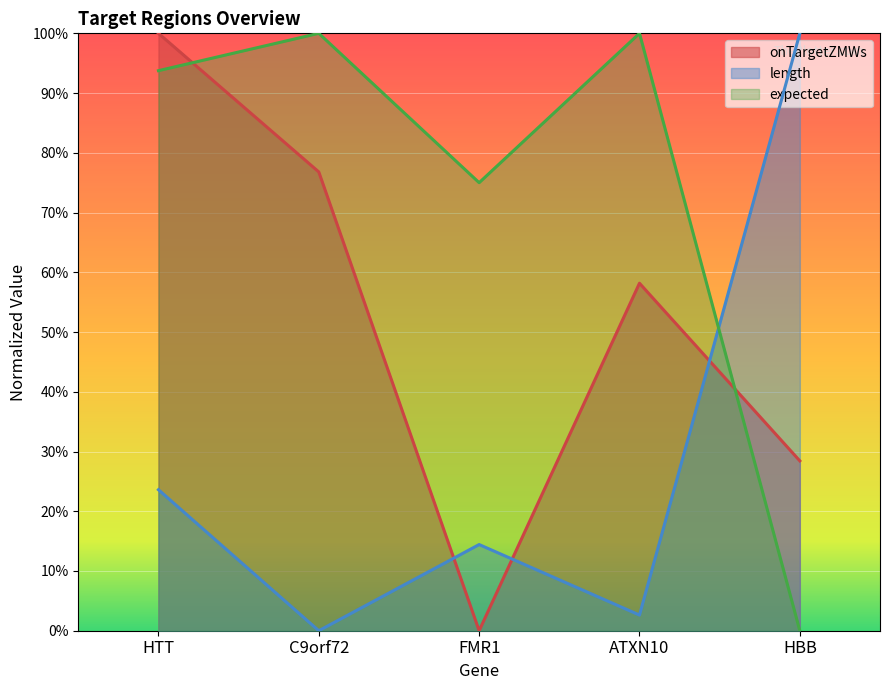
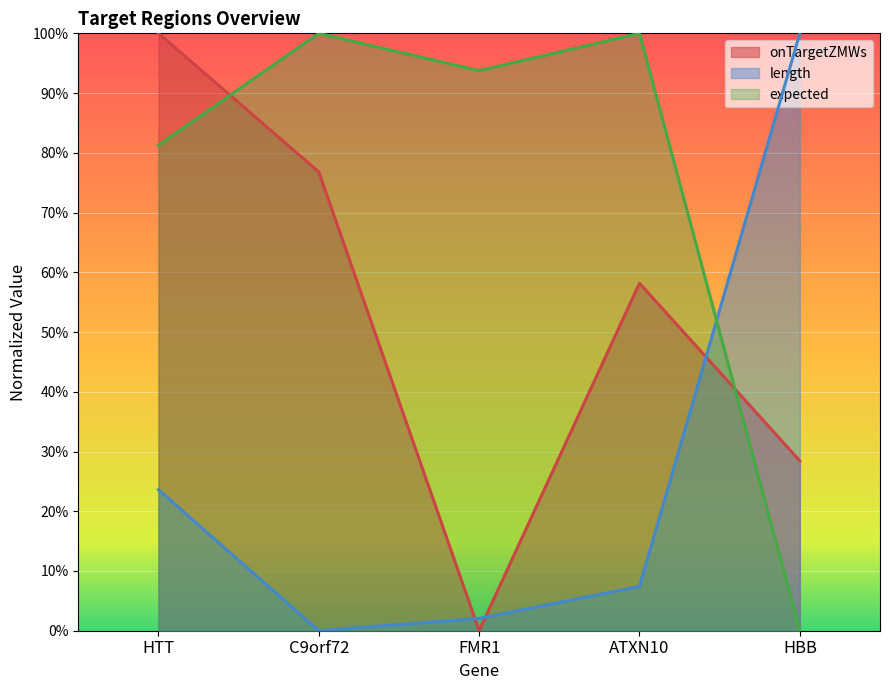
  {
    "onTargetZMWs": {
      "HTT": "100%",
      "C9orf72": "77%",
      "FMR1": "0%",
      "ATXN10": "58%",
      "HBB": "28%"
    },
    "length": {
      "HTT": "24%",
      "C9orf72": "0%",
-     "FMR1": "14%",
-     "ATXN10": "3%",
+     "FMR1": "2%",
+     "ATXN10": "7%",
      "HBB": "100%"
    },
    "expected": {
-     "HTT": "94%",
+     "HTT": "81%",
      "C9orf72": "100%",
-     "FMR1": "75%",
+     "FMR1": "94%",
      "ATXN10": "100%",
      "HBB": "0%"
    }
  }
